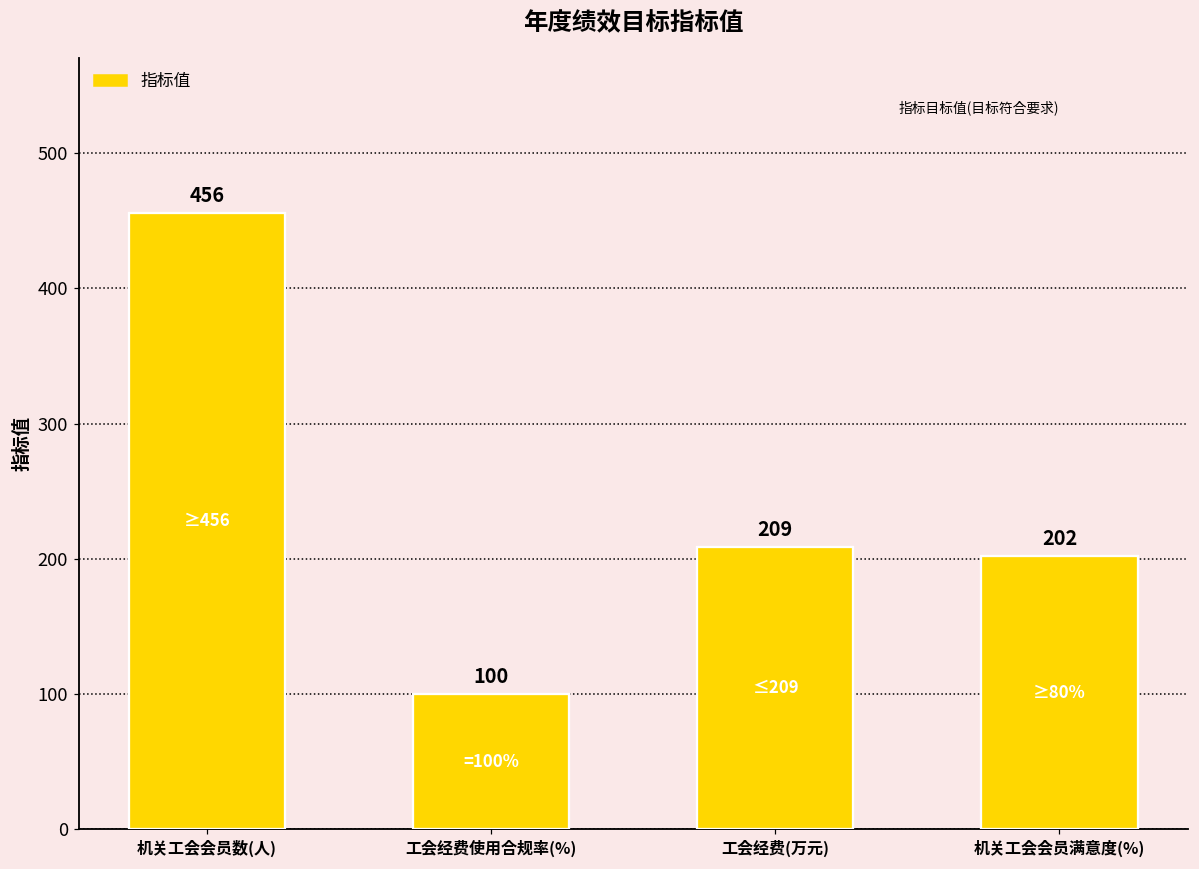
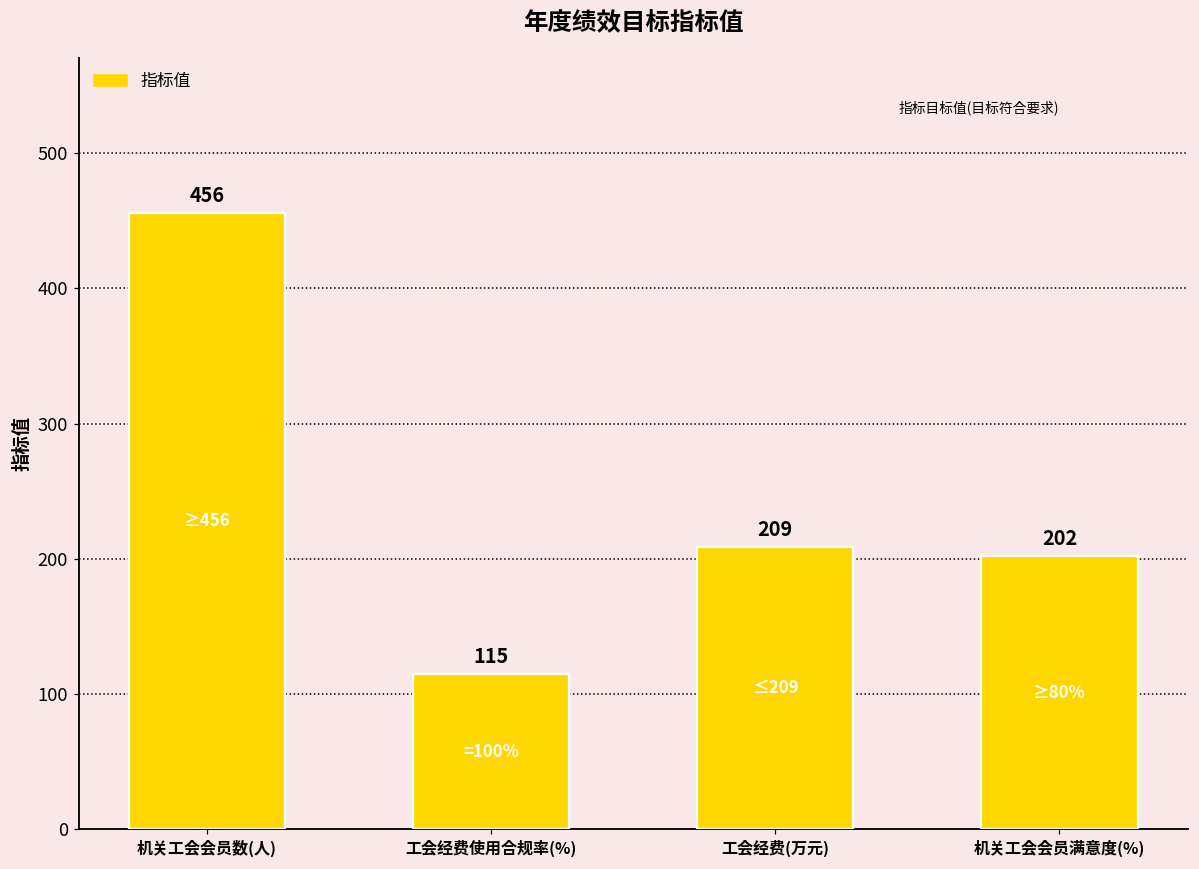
  {
    "机关工会会员数(人)": 456,
-   "工会经费使用合规率(%)": 100,
+   "工会经费使用合规率(%)": 115,
    "工会经费(万元)": 209,
    "机关工会会员满意度(%)": 202
  }
